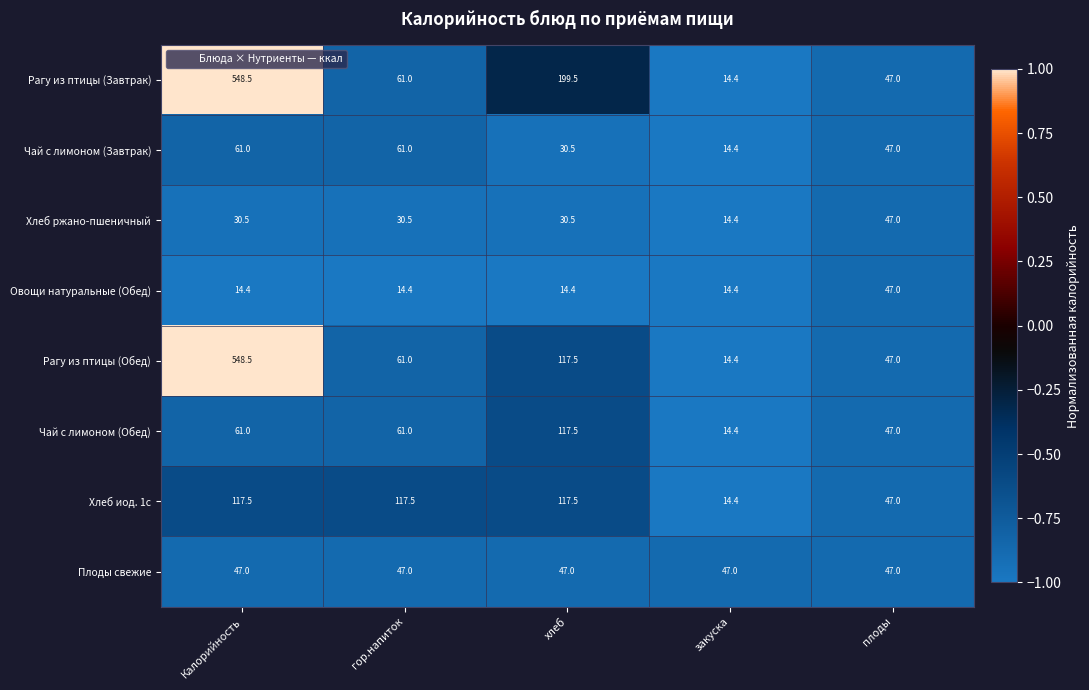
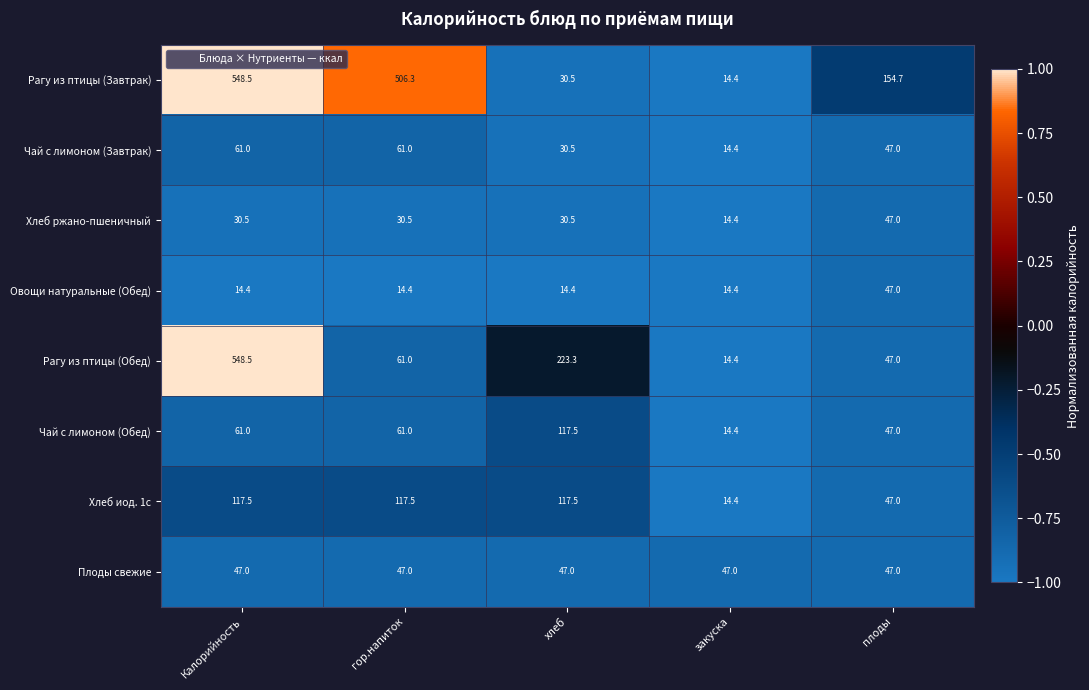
  {
    "Рагу из птицы (Завтрак)": {
      "Калорийность": 548.5,
-     "гор.напиток": 61.0,
-     "хлеб": 199.5,
+     "гор.напиток": 506.3,
+     "хлеб": 30.5,
      "закуска": 14.4,
-     "плоды": 47.0
+     "плоды": 154.7
    },
    "Чай с лимоном (Завтрак)": {
      "Калорийность": 61.0,
      "гор.напиток": 61.0,
      "хлеб": 30.5,
      "закуска": 14.4,
      "плоды": 47.0
    },
    "Хлеб ржано-пшеничный": {
      "Калорийность": 30.5,
      "гор.напиток": 30.5,
      "хлеб": 30.5,
      "закуска": 14.4,
      "плоды": 47.0
    },
    "Овощи натуральные (Обед)": {
      "Калорийность": 14.4,
      "гор.напиток": 14.4,
      "хлеб": 14.4,
      "закуска": 14.4,
      "плоды": 47.0
    },
    "Рагу из птицы (Обед)": {
      "Калорийность": 548.5,
      "гор.напиток": 61.0,
-     "хлеб": 117.5,
+     "хлеб": 223.3,
      "закуска": 14.4,
      "плоды": 47.0
    },
    "Чай с лимоном (Обед)": {
      "Калорийность": 61.0,
      "гор.напиток": 61.0,
      "хлеб": 117.5,
      "закуска": 14.4,
      "плоды": 47.0
    },
    "Хлеб иод. 1с": {
      "Калорийность": 117.5,
      "гор.напиток": 117.5,
      "хлеб": 117.5,
      "закуска": 14.4,
      "плоды": 47.0
    },
    "Плоды свежие": {
      "Калорийность": 47.0,
      "гор.напиток": 47.0,
      "хлеб": 47.0,
      "закуска": 47.0,
      "плоды": 47.0
    }
  }
